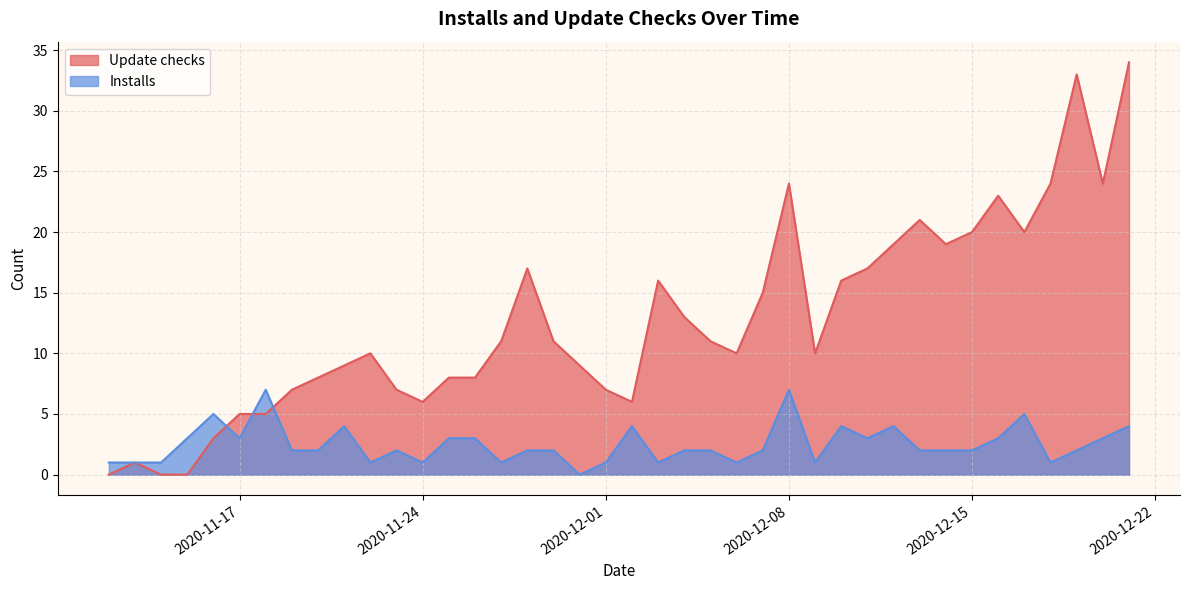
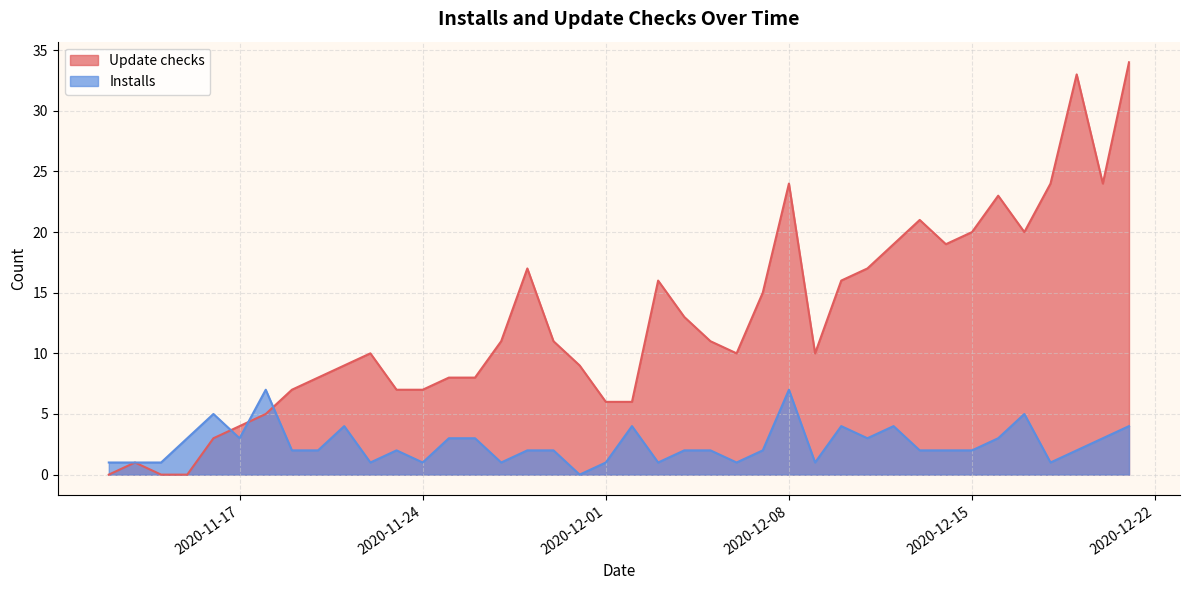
  {
    "Update checks": {
-     "2020-11-17": 5,
-     "2020-11-24": 6,
-     "2020-12-01": 7,
+     "2020-11-17": 4,
+     "2020-11-24": 7,
+     "2020-12-01": 6,
      "2020-12-08": 24,
      "2020-12-15": 20
    },
    "Installs": {
      "2020-11-17": 3,
      "2020-11-24": 1,
      "2020-12-01": 1,
      "2020-12-08": 7,
      "2020-12-15": 2
    }
  }
